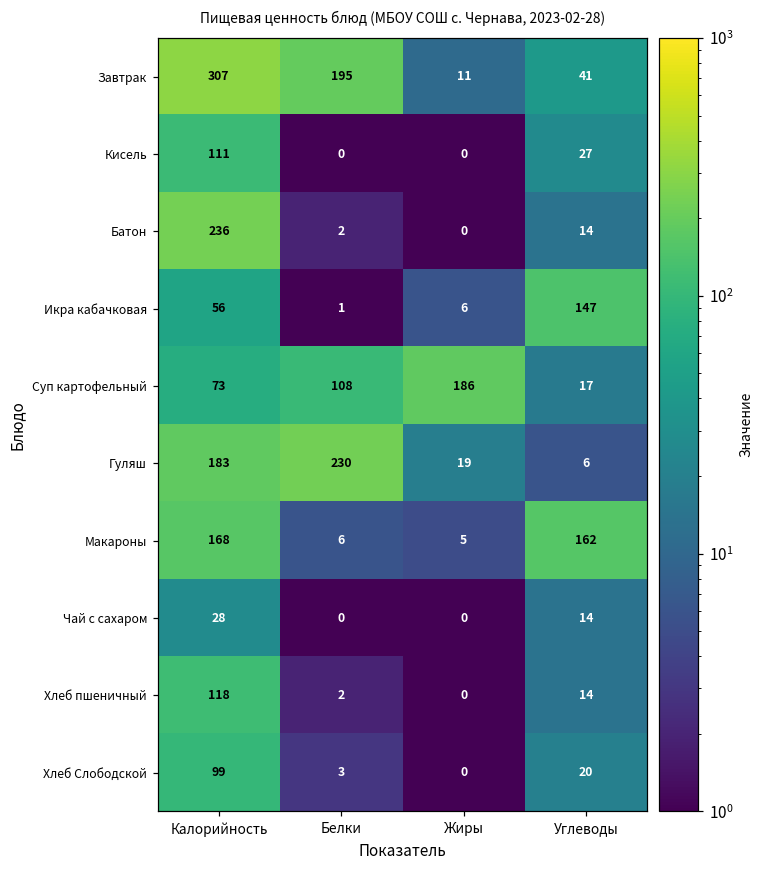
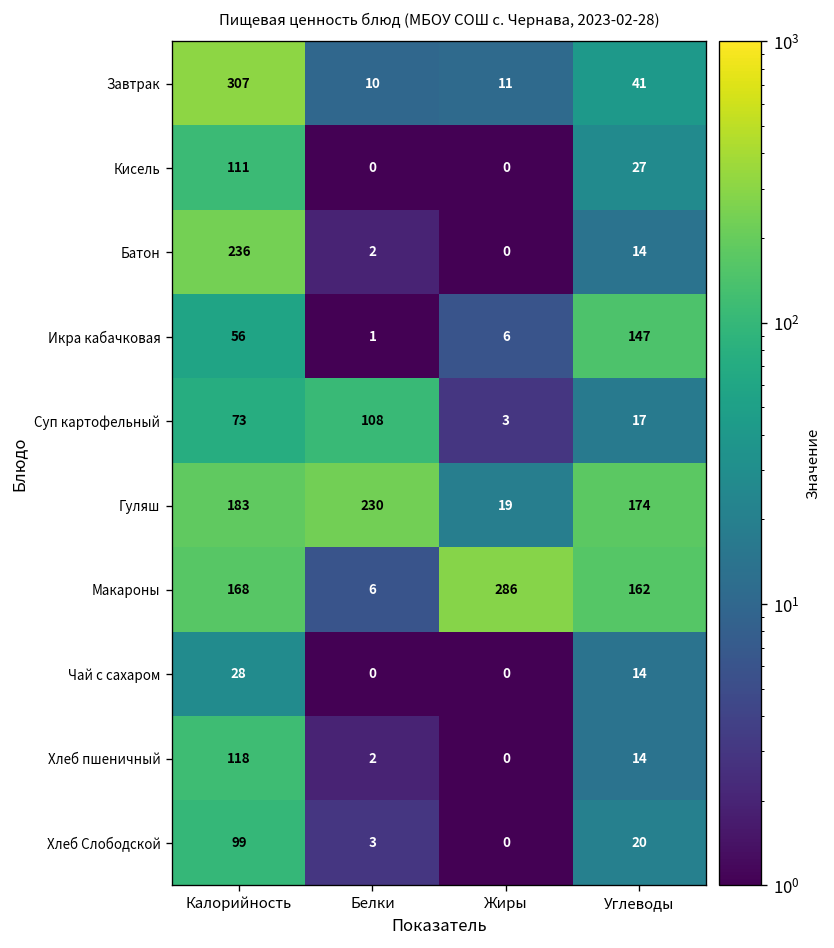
  {
    "Завтрак": {
      "Калорийность": 307,
-     "Белки": 195,
+     "Белки": 10,
      "Жиры": 11,
      "Углеводы": 41
    },
    "Кисель": {
      "Калорийность": 111,
      "Белки": 0,
      "Жиры": 0,
      "Углеводы": 27
    },
    "Батон": {
      "Калорийность": 236,
      "Белки": 2,
      "Жиры": 0,
      "Углеводы": 14
    },
    "Икра кабачковая": {
      "Калорийность": 56,
      "Белки": 1,
      "Жиры": 6,
      "Углеводы": 147
    },
    "Суп картофельный": {
      "Калорийность": 73,
      "Белки": 108,
-     "Жиры": 186,
+     "Жиры": 3,
      "Углеводы": 17
    },
    "Гуляш": {
      "Калорийность": 183,
      "Белки": 230,
      "Жиры": 19,
-     "Углеводы": 6
+     "Углеводы": 174
    },
    "Макароны": {
      "Калорийность": 168,
      "Белки": 6,
-     "Жиры": 5,
+     "Жиры": 286,
      "Углеводы": 162
    },
    "Чай с сахаром": {
      "Калорийность": 28,
      "Белки": 0,
      "Жиры": 0,
      "Углеводы": 14
    },
    "Хлеб пшеничный": {
      "Калорийность": 118,
      "Белки": 2,
      "Жиры": 0,
      "Углеводы": 14
    },
    "Хлеб Слободской": {
      "Калорийность": 99,
      "Белки": 3,
      "Жиры": 0,
      "Углеводы": 20
    }
  }
